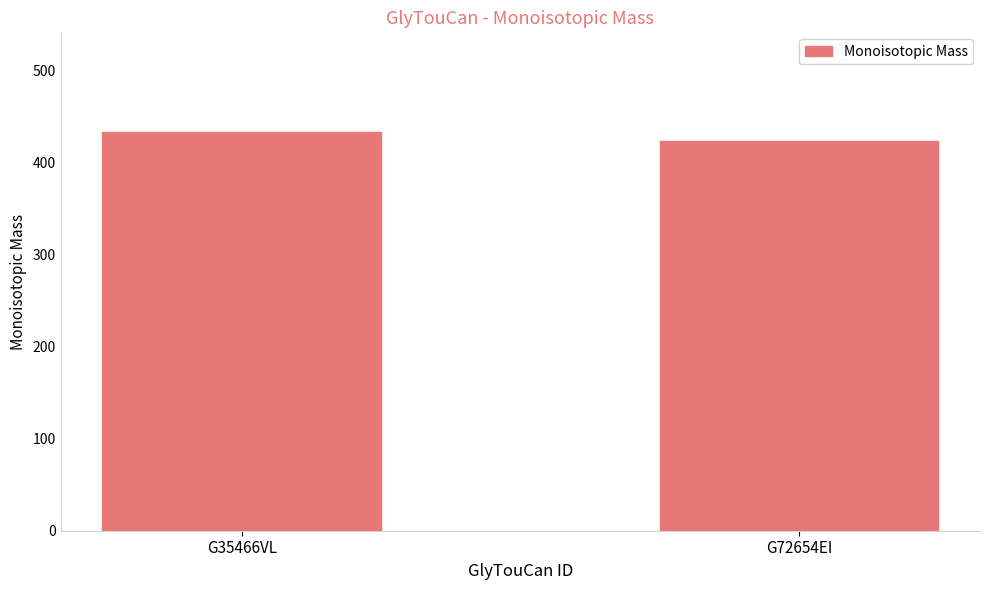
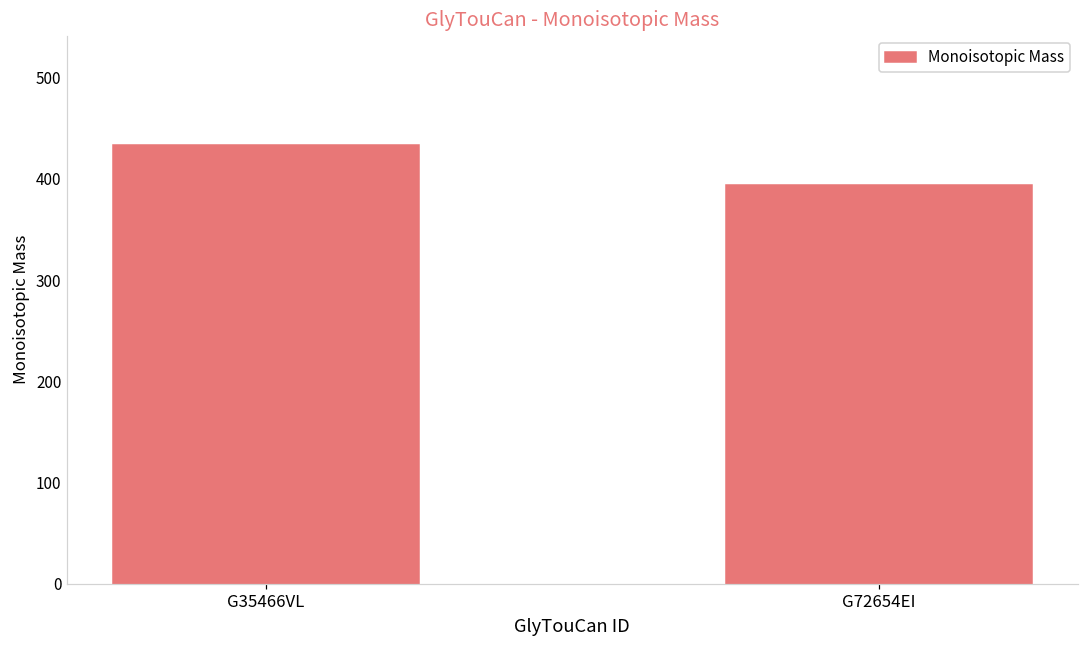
  {
    "G35466VL": 430,
-   "G72654EI": 420
+   "G72654EI": 390
  }
